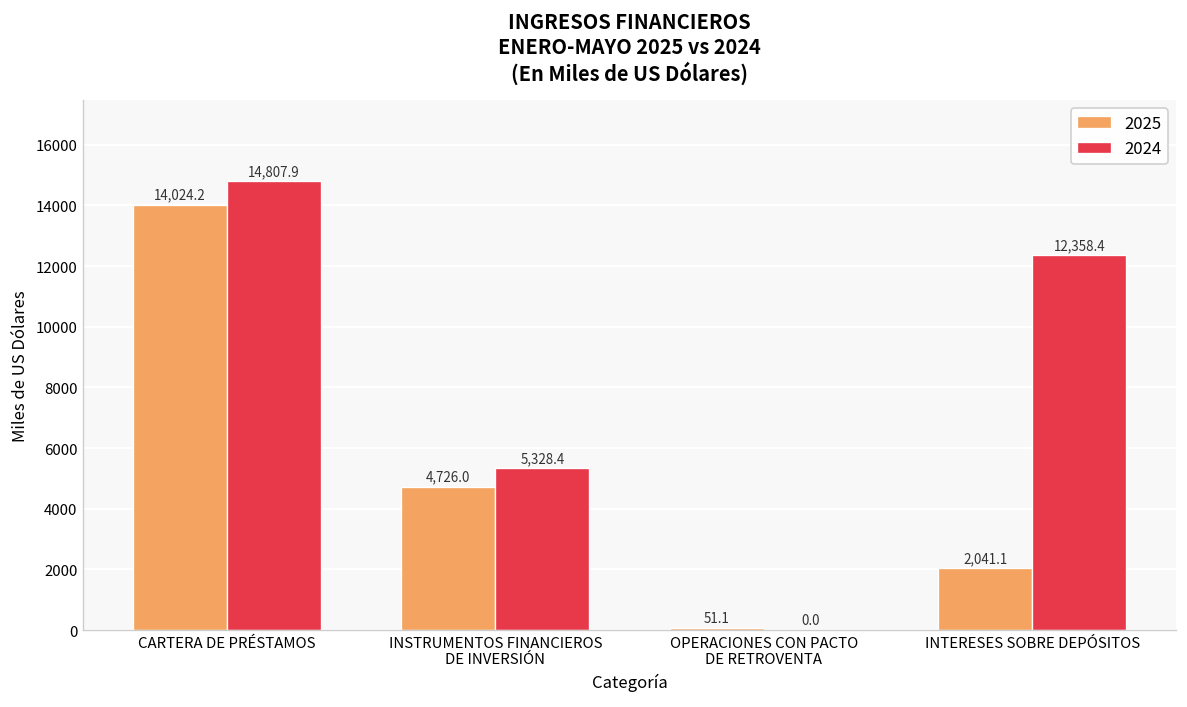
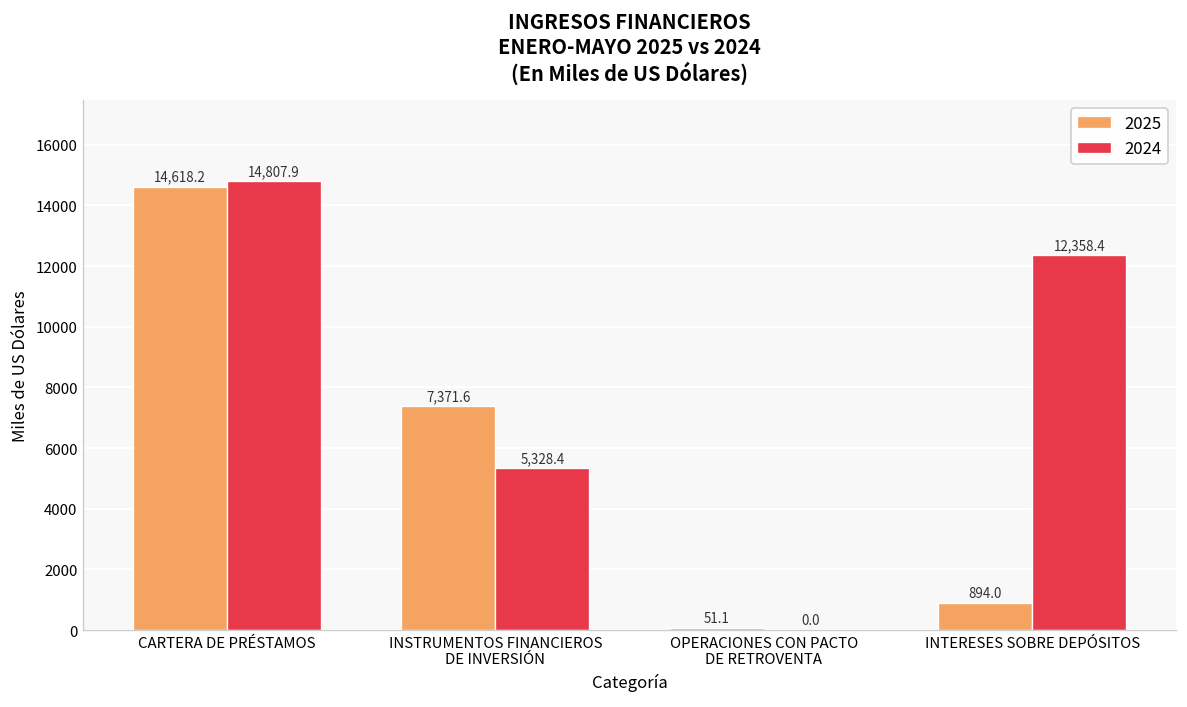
  {
    "2025": {
-     "CARTERA DE PRÉSTAMOS": "14,024.2",
-     "INSTRUMENTOS FINANCIEROS DE INVERSIÓN": "4,726.0",
+     "CARTERA DE PRÉSTAMOS": "14,618.2",
+     "INSTRUMENTOS FINANCIEROS DE INVERSIÓN": "7,371.6",
      "OPERACIONES CON PACTO DE RETROVENTA": "51.1",
-     "INTERESES SOBRE DEPÓSITOS": "2,041.1"
+     "INTERESES SOBRE DEPÓSITOS": "894.0"
    },
    "2024": {
      "CARTERA DE PRÉSTAMOS": "14,807.9",
      "INSTRUMENTOS FINANCIEROS DE INVERSIÓN": "5,328.4",
      "OPERACIONES CON PACTO DE RETROVENTA": "0.0",
      "INTERESES SOBRE DEPÓSITOS": "12,358.4"
    }
  }
